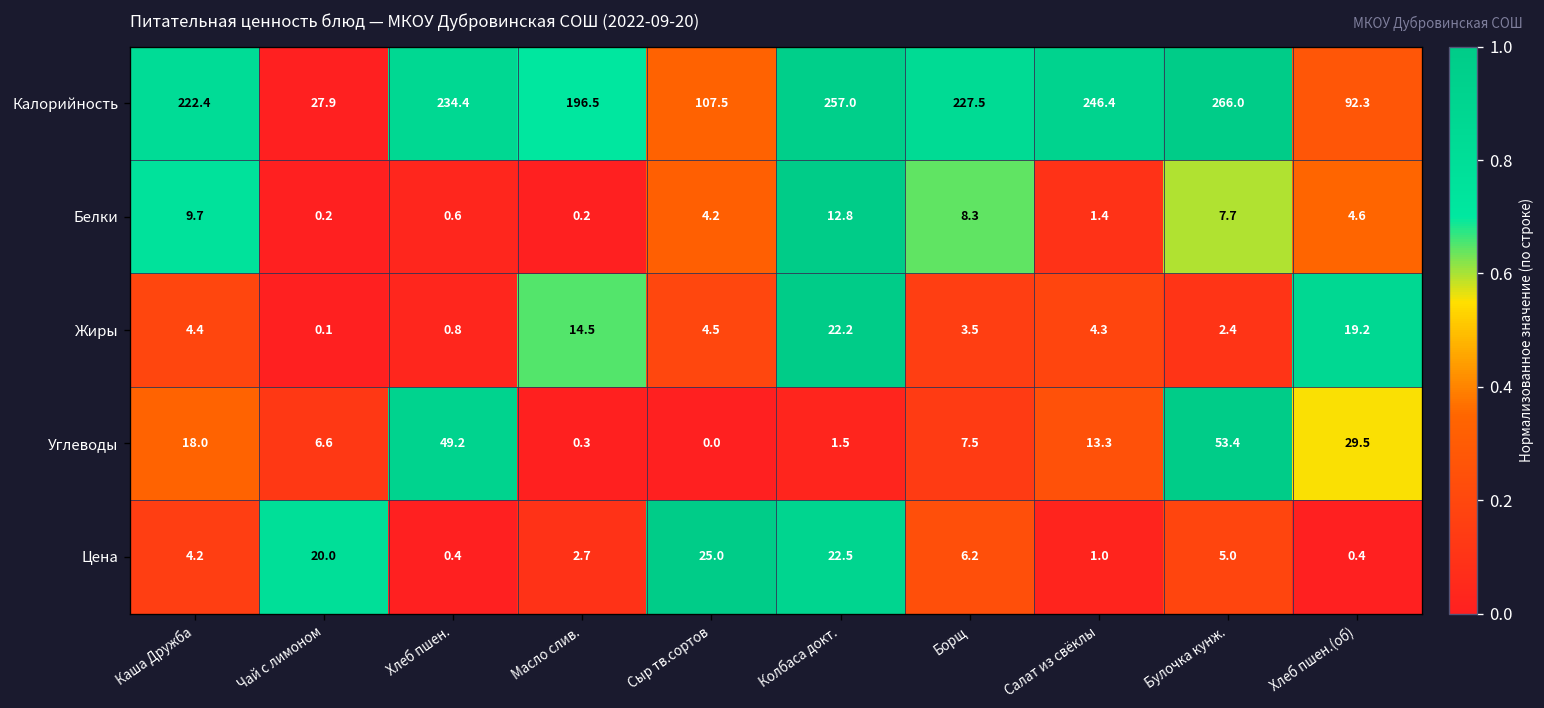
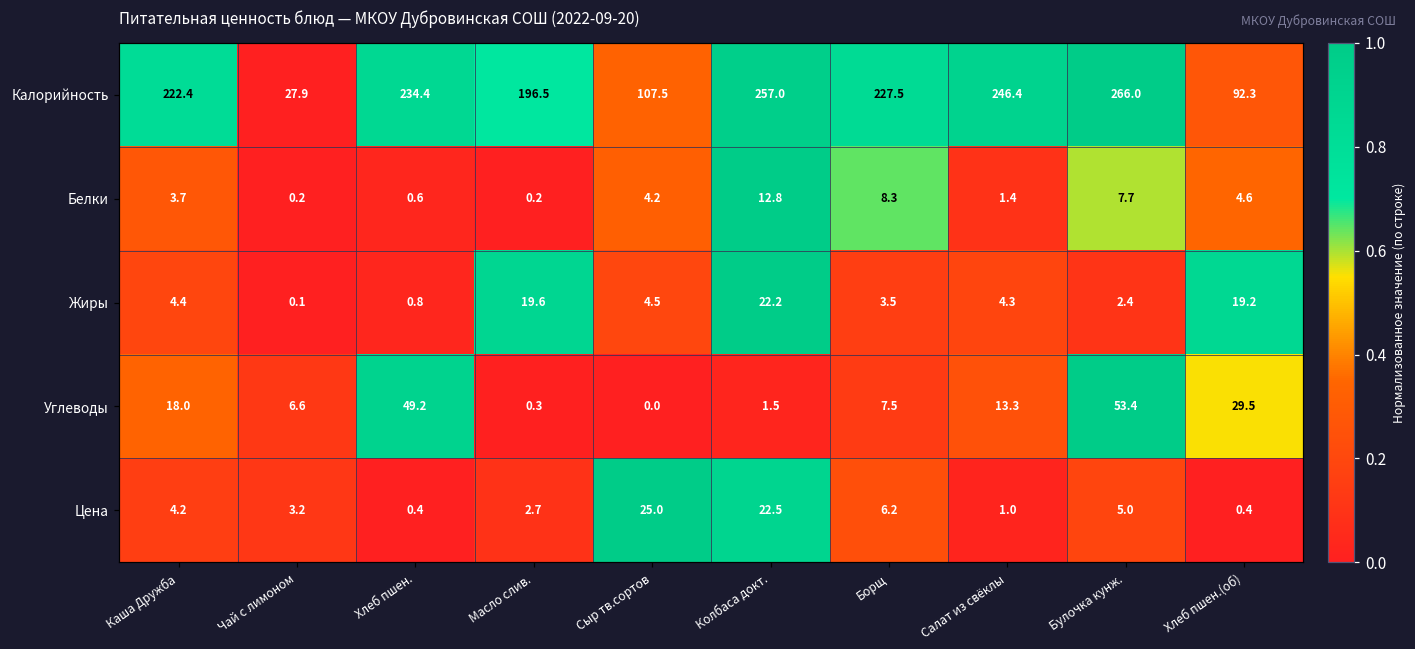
  {
    "Калорийность": {
      "Каша Дружба": 222.4,
      "Чай с лимоном": 27.9,
      "Хлеб пшен.": 234.4,
      "Масло слив.": 196.5,
      "Сыр тв.сортов": 107.5,
      "Колбаса докт.": 257.0,
      "Борщ": 227.5,
      "Салат из свёклы": 246.4,
      "Булочка кунж.": 266.0,
      "Хлеб пшен.(об)": 92.3
    },
    "Белки": {
-     "Каша Дружба": 9.7,
+     "Каша Дружба": 3.7,
      "Чай с лимоном": 0.2,
      "Хлеб пшен.": 0.6,
      "Масло слив.": 0.2,
      "Сыр тв.сортов": 4.2,
      "Колбаса докт.": 12.8,
      "Борщ": 8.3,
      "Салат из свёклы": 1.4,
      "Булочка кунж.": 7.7,
      "Хлеб пшен.(об)": 4.6
    },
    "Жиры": {
      "Каша Дружба": 4.4,
      "Чай с лимоном": 0.1,
      "Хлеб пшен.": 0.8,
-     "Масло слив.": 14.5,
+     "Масло слив.": 19.6,
      "Сыр тв.сортов": 4.5,
      "Колбаса докт.": 22.2,
      "Борщ": 3.5,
      "Салат из свёклы": 4.3,
      "Булочка кунж.": 2.4,
      "Хлеб пшен.(об)": 19.2
    },
    "Углеводы": {
      "Каша Дружба": 18.0,
      "Чай с лимоном": 6.6,
      "Хлеб пшен.": 49.2,
      "Масло слив.": 0.3,
      "Сыр тв.сортов": 0.0,
      "Колбаса докт.": 1.5,
      "Борщ": 7.5,
      "Салат из свёклы": 13.3,
      "Булочка кунж.": 53.4,
      "Хлеб пшен.(об)": 29.5
    },
    "Цена": {
      "Каша Дружба": 4.2,
-     "Чай с лимоном": 20.0,
+     "Чай с лимоном": 3.2,
      "Хлеб пшен.": 0.4,
      "Масло слив.": 2.7,
      "Сыр тв.сортов": 25.0,
      "Колбаса докт.": 22.5,
      "Борщ": 6.2,
      "Салат из свёклы": 1.0,
      "Булочка кунж.": 5.0,
      "Хлеб пшен.(об)": 0.4
    }
  }
